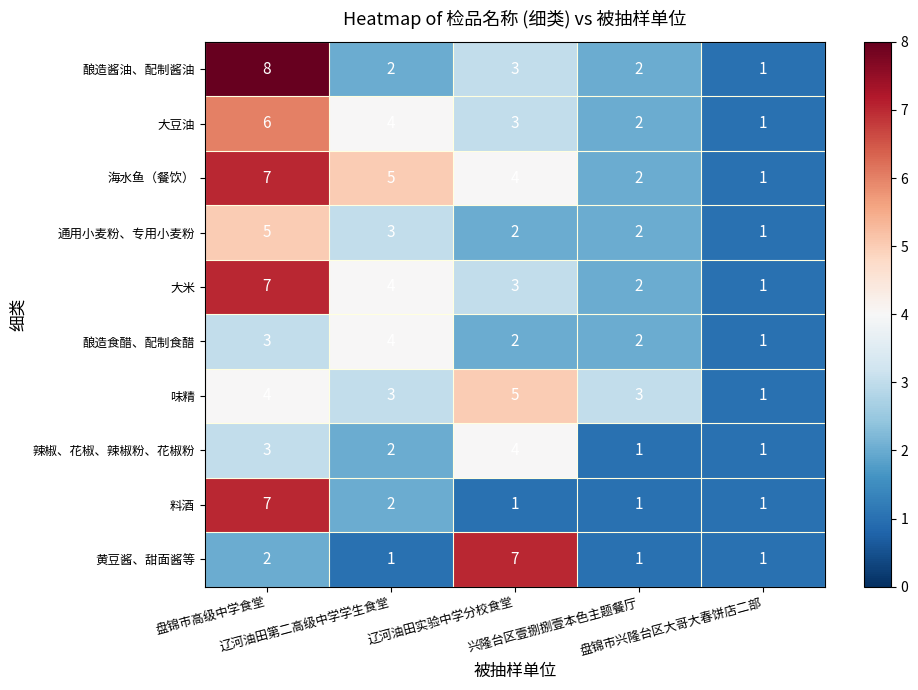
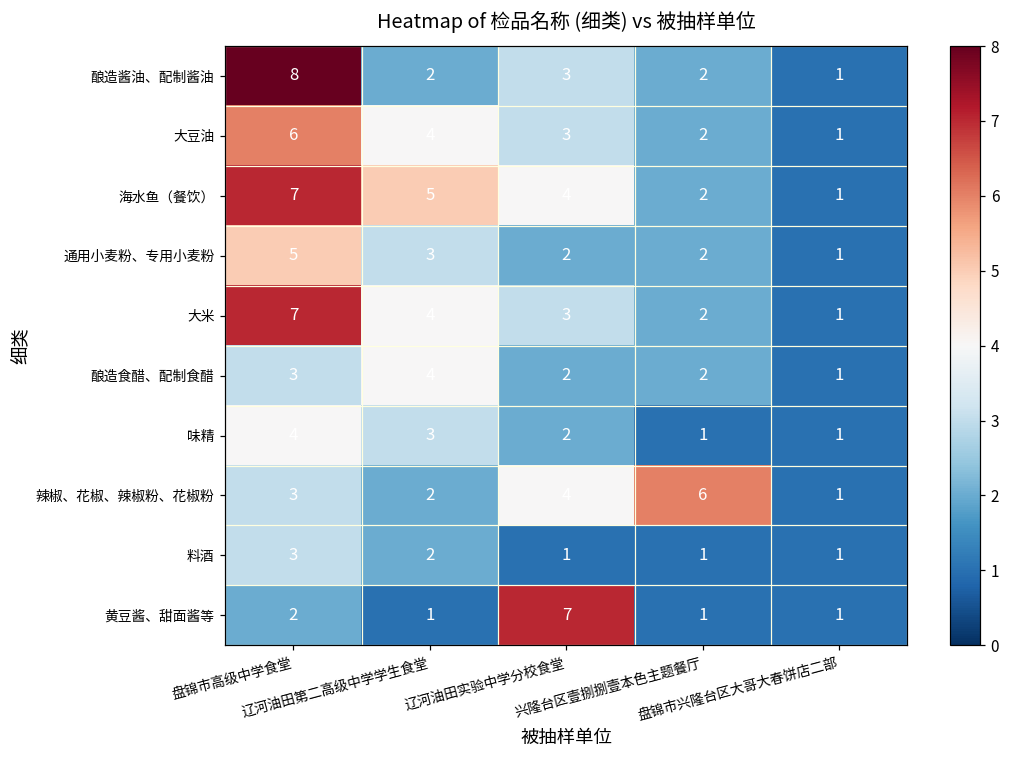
  {
    "酿造酱油、配制酱油": {
      "盘锦市高级中学食堂": 8,
      "辽河油田第二高级中学学生食堂": 2,
      "辽河油田实验中学分校食堂": 3,
      "兴隆台区壹捌捌壹本色主题餐厅": 2,
      "盘锦市兴隆台区大哥大春饼店二部": 1
    },
    "大豆油": {
      "盘锦市高级中学食堂": 6,
      "辽河油田实验中学分校食堂": 3,
      "兴隆台区壹捌捌壹本色主题餐厅": 2,
      "盘锦市兴隆台区大哥大春饼店二部": 1
    },
    "海水鱼（餐饮）": {
      "盘锦市高级中学食堂": 7,
      "辽河油田第二高级中学学生食堂": 5,
      "兴隆台区壹捌捌壹本色主题餐厅": 2,
      "盘锦市兴隆台区大哥大春饼店二部": 1
    },
    "通用小麦粉、专用小麦粉": {
      "盘锦市高级中学食堂": 5,
      "辽河油田第二高级中学学生食堂": 3,
      "辽河油田实验中学分校食堂": 2,
      "兴隆台区壹捌捌壹本色主题餐厅": 2,
      "盘锦市兴隆台区大哥大春饼店二部": 1
    },
    "大米": {
      "盘锦市高级中学食堂": 7,
      "辽河油田实验中学分校食堂": 3,
      "兴隆台区壹捌捌壹本色主题餐厅": 2,
      "盘锦市兴隆台区大哥大春饼店二部": 1
    },
    "酿造食醋、配制食醋": {
      "盘锦市高级中学食堂": 3,
      "辽河油田实验中学分校食堂": 2,
      "兴隆台区壹捌捌壹本色主题餐厅": 2,
      "盘锦市兴隆台区大哥大春饼店二部": 1
    },
    "味精": {
      "辽河油田第二高级中学学生食堂": 3,
-     "辽河油田实验中学分校食堂": 5,
-     "兴隆台区壹捌捌壹本色主题餐厅": 3,
+     "辽河油田实验中学分校食堂": 2,
+     "兴隆台区壹捌捌壹本色主题餐厅": 1,
      "盘锦市兴隆台区大哥大春饼店二部": 1
    },
    "辣椒、花椒、辣椒粉、花椒粉": {
      "盘锦市高级中学食堂": 3,
      "辽河油田第二高级中学学生食堂": 2,
-     "兴隆台区壹捌捌壹本色主题餐厅": 1,
+     "兴隆台区壹捌捌壹本色主题餐厅": 6,
      "盘锦市兴隆台区大哥大春饼店二部": 1
    },
    "料酒": {
-     "盘锦市高级中学食堂": 7,
+     "盘锦市高级中学食堂": 3,
      "辽河油田第二高级中学学生食堂": 2,
      "辽河油田实验中学分校食堂": 1,
      "兴隆台区壹捌捌壹本色主题餐厅": 1,
      "盘锦市兴隆台区大哥大春饼店二部": 1
    },
    "黄豆酱、甜面酱等": {
      "盘锦市高级中学食堂": 2,
      "辽河油田第二高级中学学生食堂": 1,
      "辽河油田实验中学分校食堂": 7,
      "兴隆台区壹捌捌壹本色主题餐厅": 1,
      "盘锦市兴隆台区大哥大春饼店二部": 1
    }
  }
